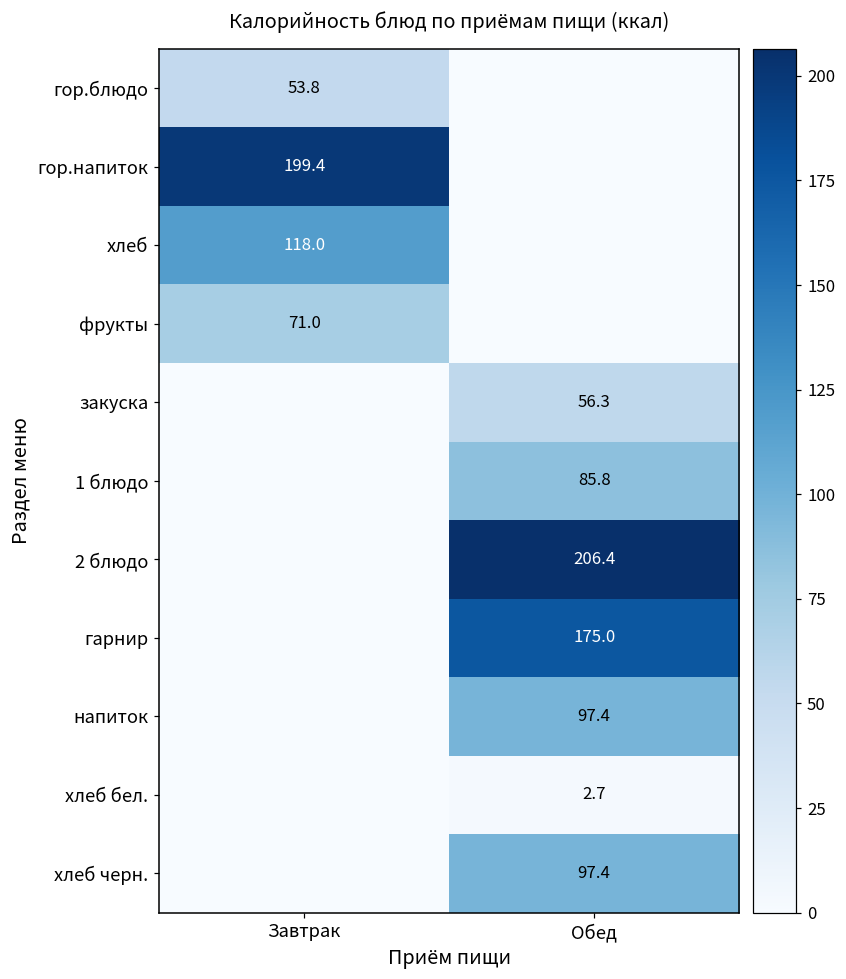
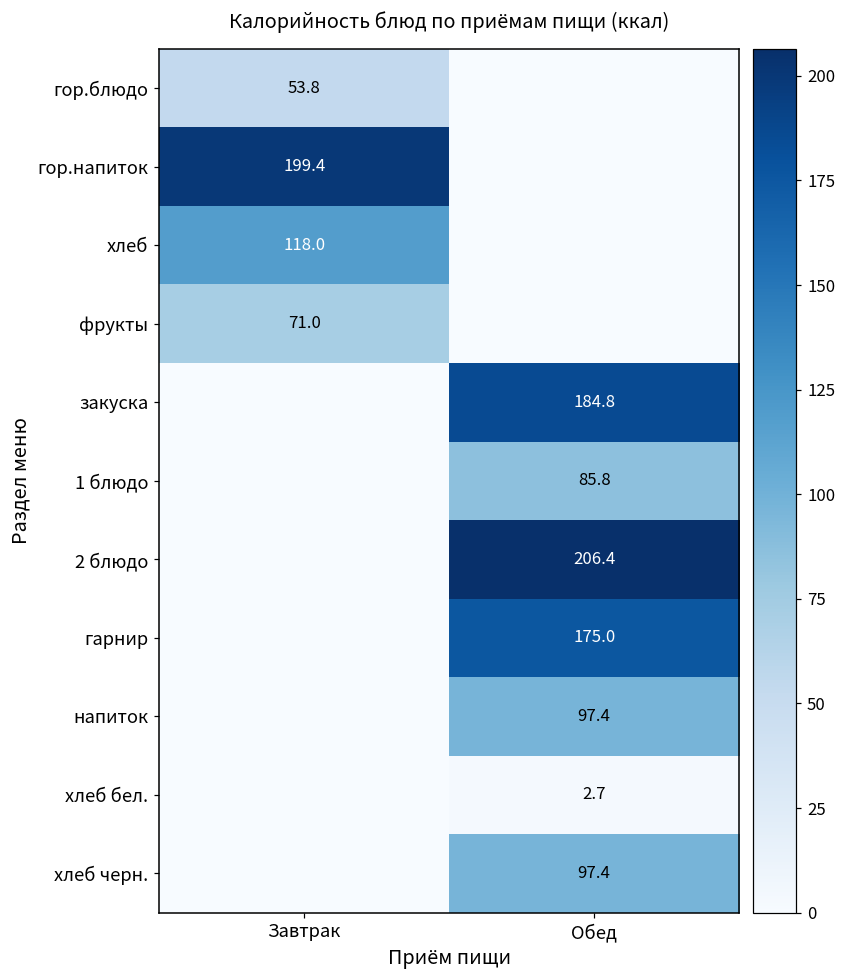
  {
    "гор.блюдо": {
      "Завтрак": 53.8
    },
    "гор.напиток": {
      "Завтрак": 199.4
    },
    "хлеб": {
      "Завтрак": 118.0
    },
    "фрукты": {
      "Завтрак": 71.0
    },
    "закуска": {
-     "Обед": 56.3
+     "Обед": 184.8
    },
    "1 блюдо": {
      "Обед": 85.8
    },
    "2 блюдо": {
      "Обед": 206.4
    },
    "гарнир": {
      "Обед": 175.0
    },
    "напиток": {
      "Обед": 97.4
    },
    "хлеб бел.": {
      "Обед": 2.7
    },
    "хлеб черн.": {
      "Обед": 97.4
    }
  }
